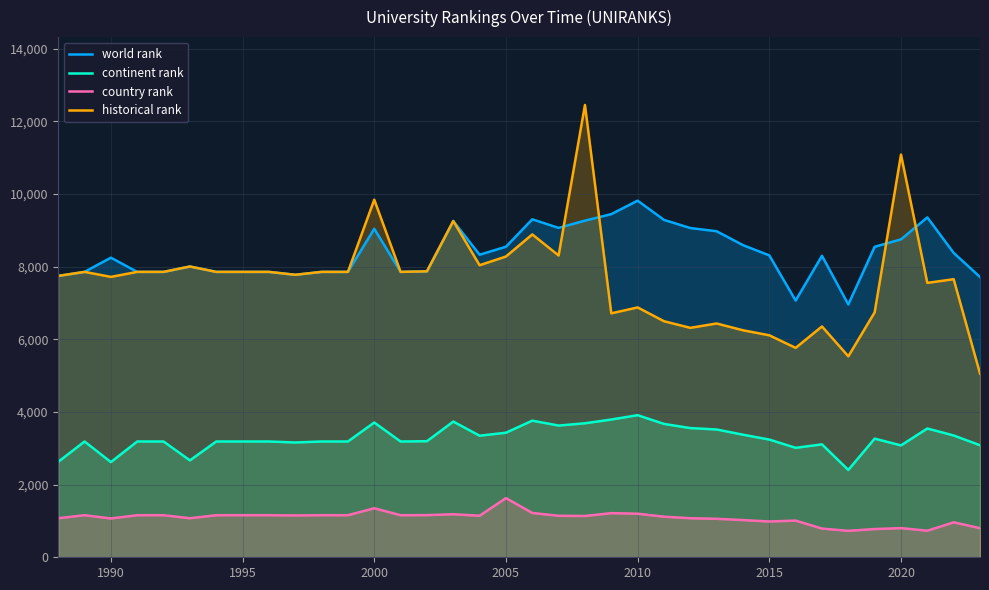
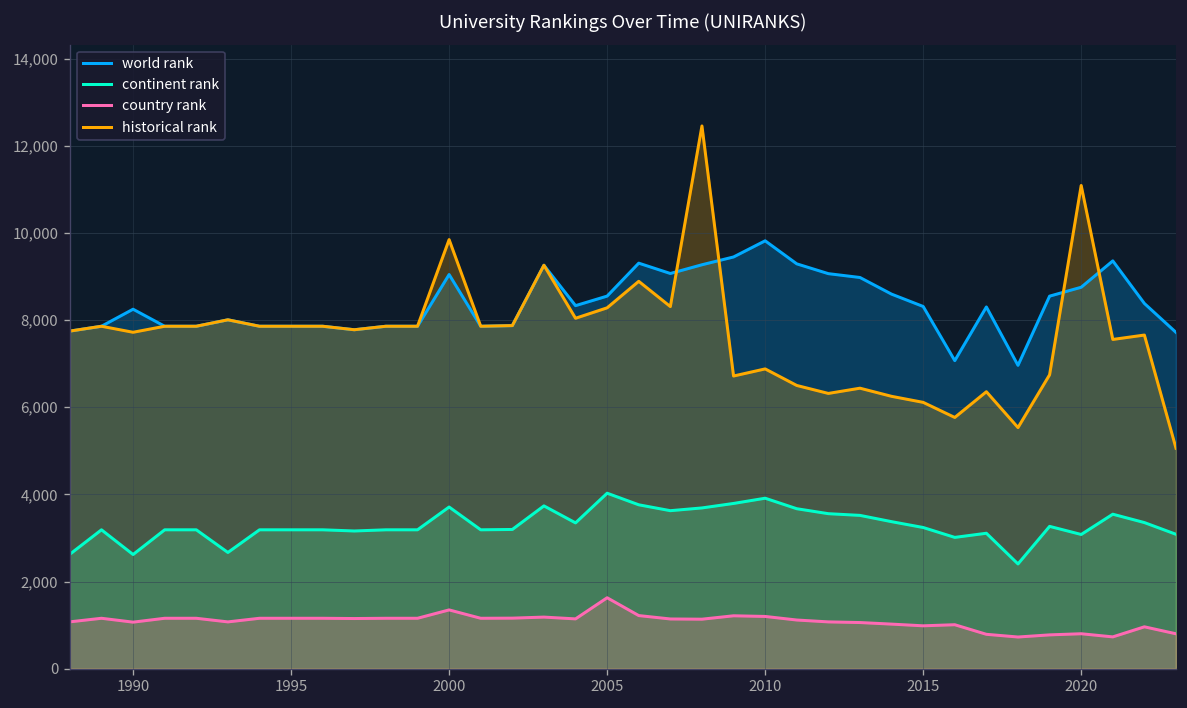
  {
    "world rank": {
      "1990": "8,300",
      "2000": "9,000",
      "2005": "8,600",
      "2010": "9,800",
      "2015": "8,300",
      "2020": "8,800"
    },
    "continent rank": {
      "1990": "2,600",
      "1995": "3,200",
      "2000": "3,700",
-     "2005": "3,400",
+     "2005": "4,000",
      "2010": "3,900",
      "2015": "3,200",
      "2020": "3,100"
    },
    "country rank": {
      "1990": "1,100",
      "1995": "1,200",
      "2000": "1,400",
      "2005": "1,600",
      "2010": "1,200",
      "2015": "1,000",
      "2020": "800"
    },
    "historical rank": {
      "1990": "7,700",
      "2000": "9,800",
      "2005": "8,300",
      "2010": "6,900",
      "2015": "6,100",
      "2020": "11,100"
    }
  }
